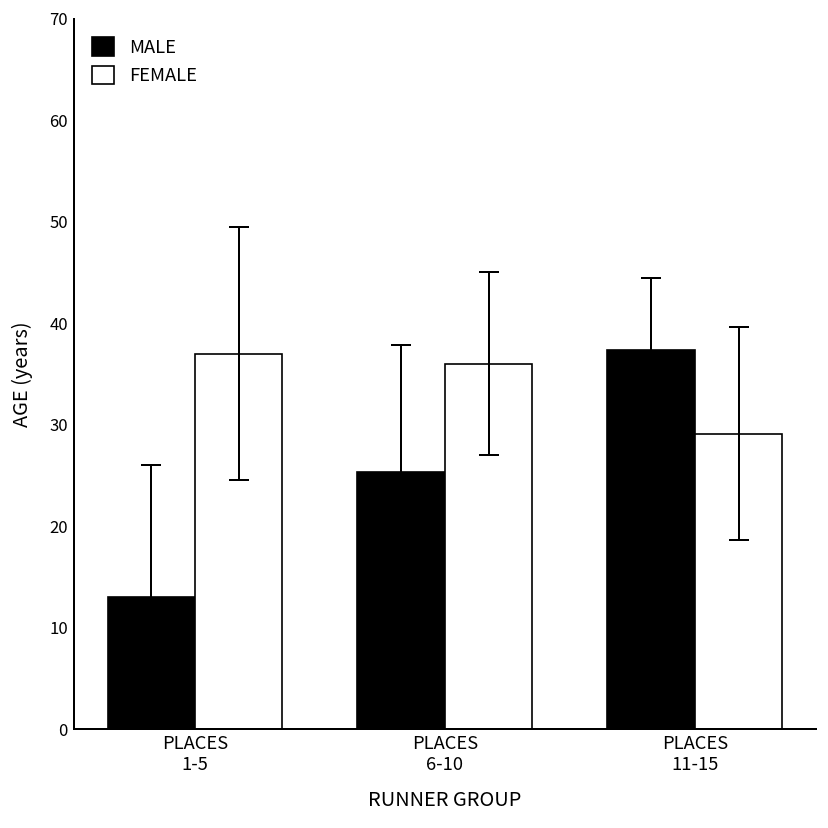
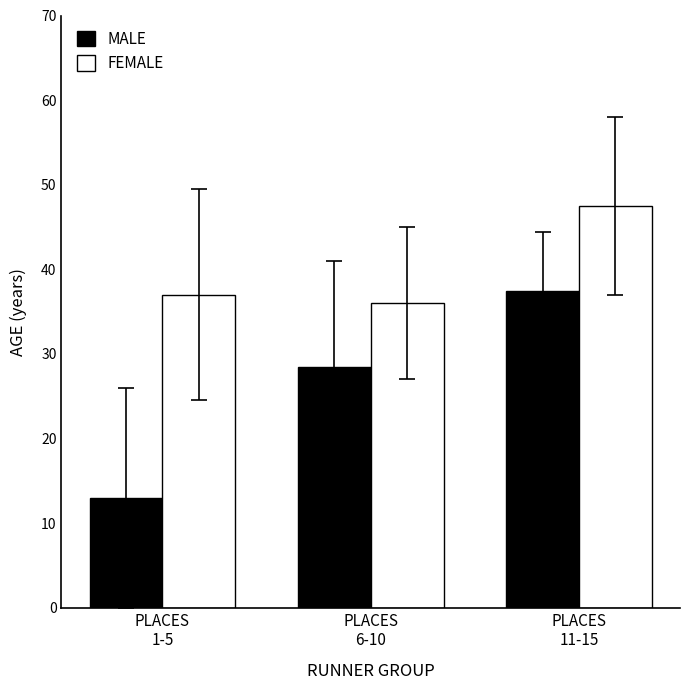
  {
    "MALE": {
      "PLACES 1-5": 13,
-     "PLACES 6-10": 25,
+     "PLACES 6-10": 29,
      "PLACES 11-15": 37
    },
    "FEMALE": {
      "PLACES 1-5": 37,
      "PLACES 6-10": 36,
-     "PLACES 11-15": 29
+     "PLACES 11-15": 48
    }
  }
